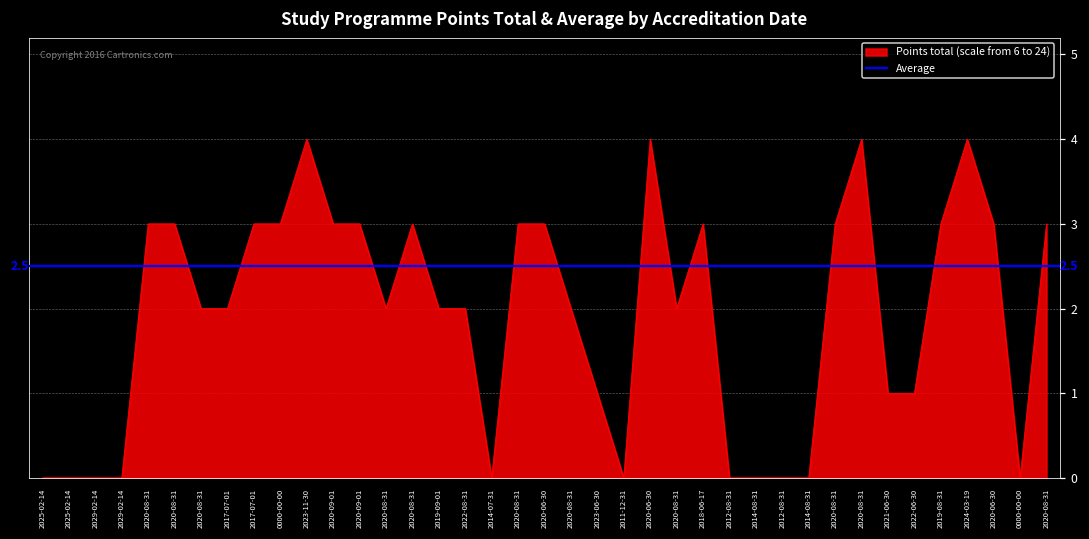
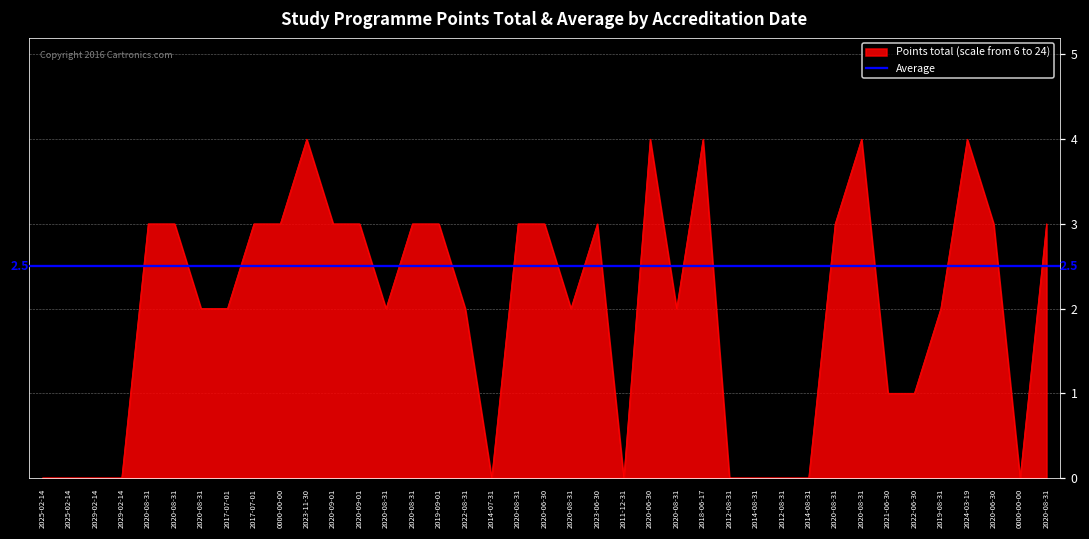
  {
    "2023-11-30": 4,
-   "2019-09-01": 2,
+   "2019-09-01": 3,
    "2022-08-31": 2,
    "2014-07-31": 0,
-   "2023-06-30": 1,
+   "2023-06-30": 3,
    "2011-12-31": 0,
-   "2018-06-17": 3,
+   "2018-06-17": 4,
    "2021-06-30": 1,
    "2022-06-30": 1,
-   "2019-08-31": 3,
+   "2019-08-31": 2,
    "2024-03-19": 4
  }
